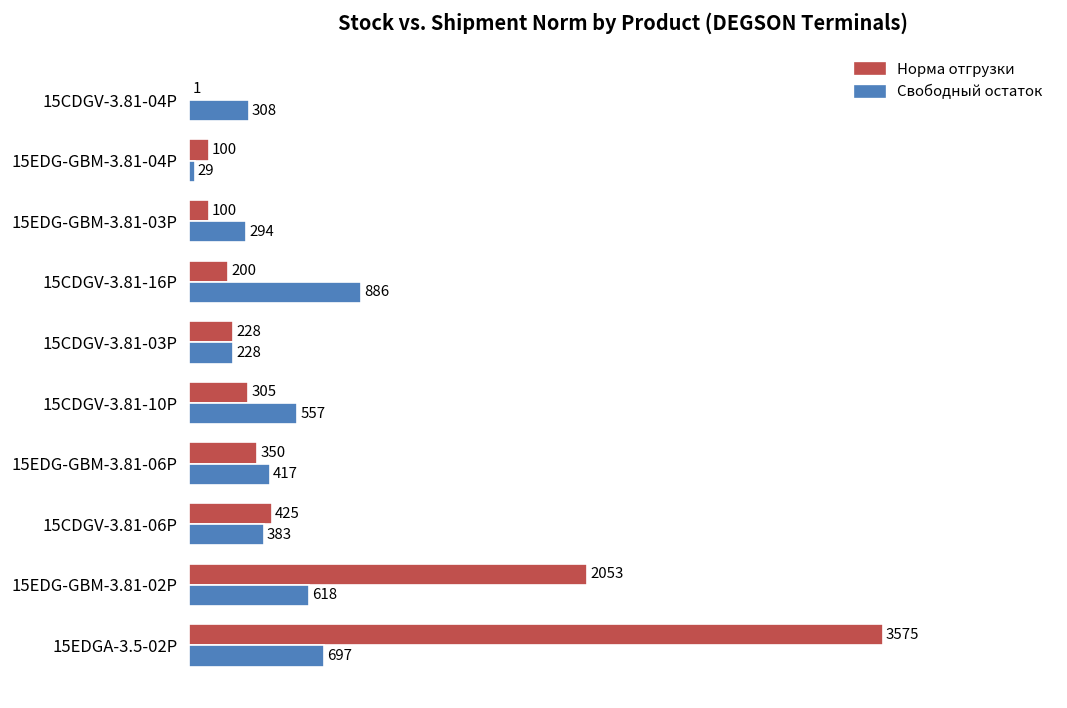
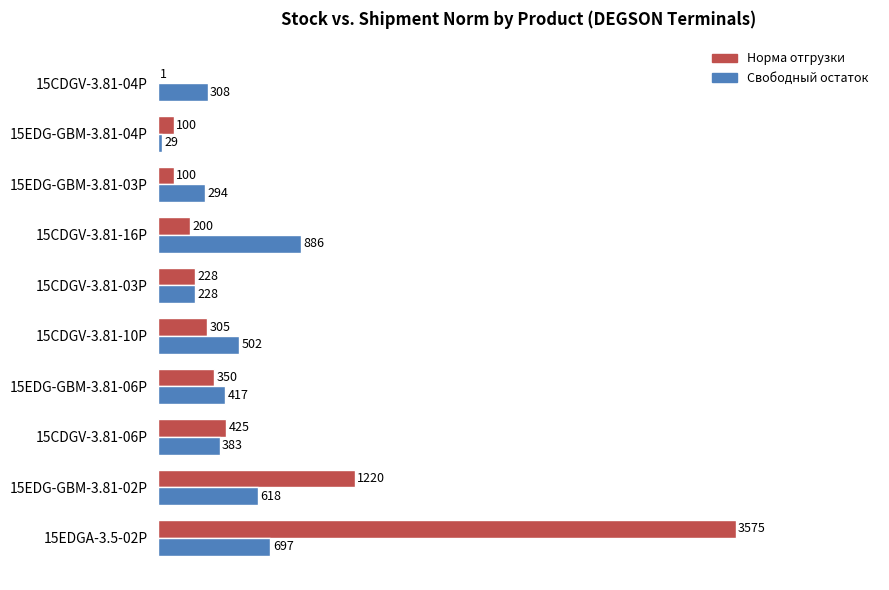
  {
    "Норма отгрузки": {
      "15CDGV-3.81-04P": 1,
      "15EDG-GBM-3.81-04P": 100,
      "15EDG-GBM-3.81-03P": 100,
      "15CDGV-3.81-16P": 200,
      "15CDGV-3.81-03P": 228,
      "15CDGV-3.81-10P": 305,
      "15EDG-GBM-3.81-06P": 350,
      "15CDGV-3.81-06P": 425,
-     "15EDG-GBM-3.81-02P": 2053,
+     "15EDG-GBM-3.81-02P": 1220,
      "15EDGA-3.5-02P": 3575
    },
    "Свободный остаток": {
      "15CDGV-3.81-04P": 308,
      "15EDG-GBM-3.81-04P": 29,
      "15EDG-GBM-3.81-03P": 294,
      "15CDGV-3.81-16P": 886,
      "15CDGV-3.81-03P": 228,
-     "15CDGV-3.81-10P": 557,
+     "15CDGV-3.81-10P": 502,
      "15EDG-GBM-3.81-06P": 417,
      "15CDGV-3.81-06P": 383,
      "15EDG-GBM-3.81-02P": 618,
      "15EDGA-3.5-02P": 697
    }
  }
